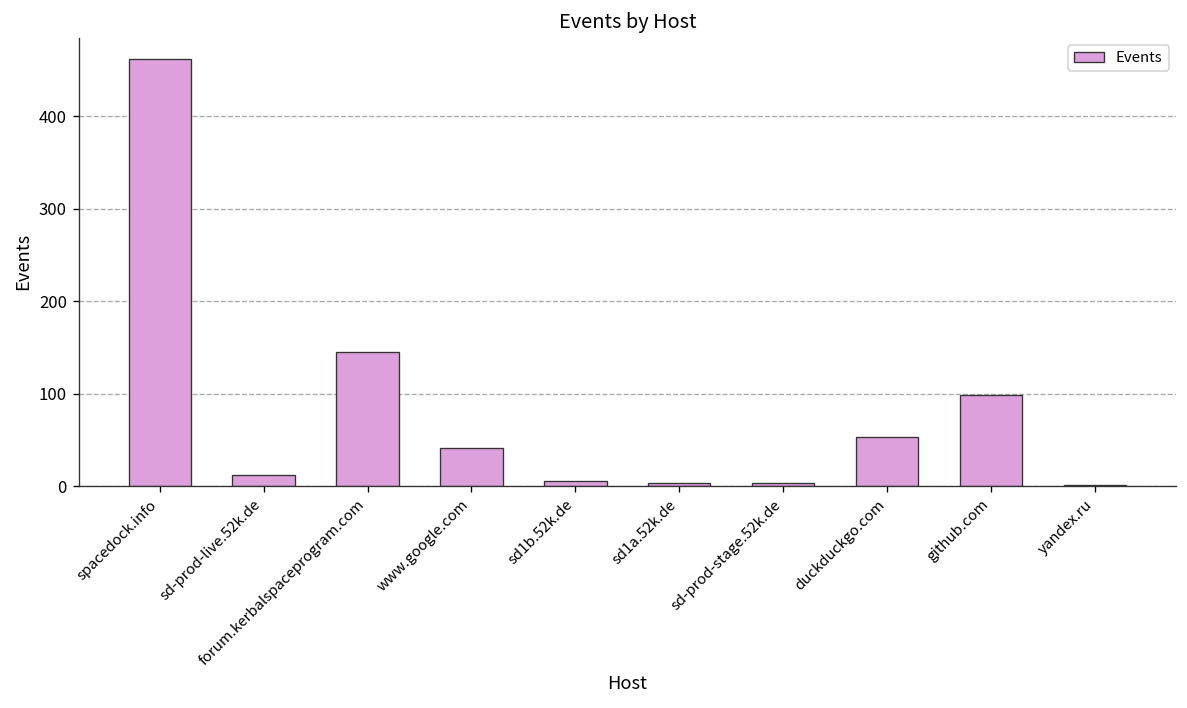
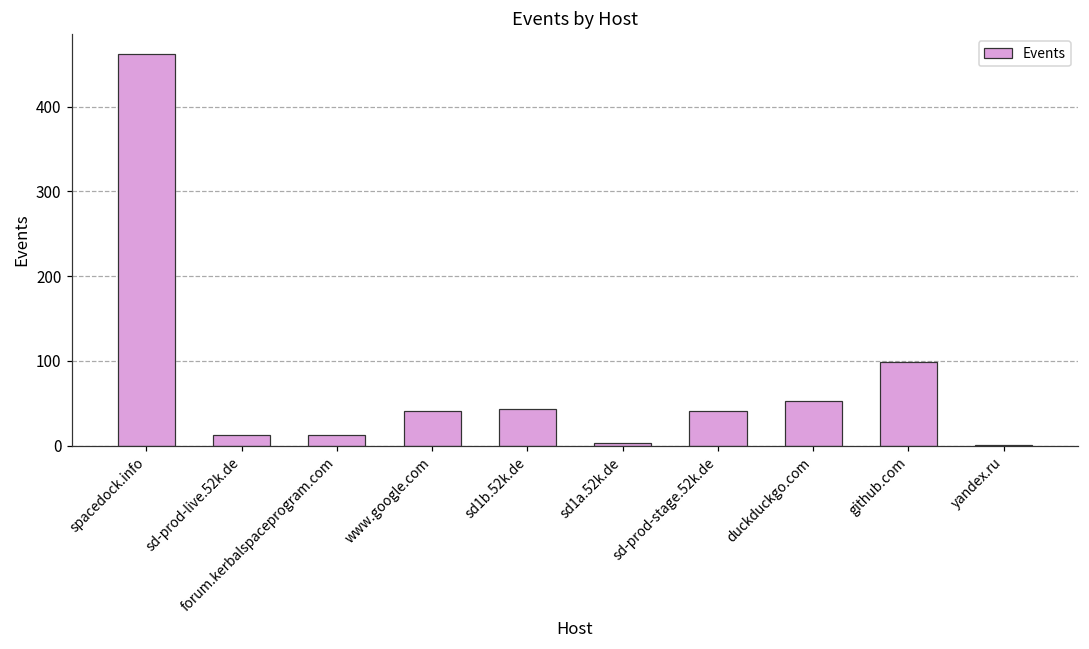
  {
    "spacedock.info": 460,
    "sd-prod-live.52k.de": 10,
-   "forum.kerbalspaceprogram.com": 150,
+   "forum.kerbalspaceprogram.com": 10,
    "www.google.com": 40,
-   "sd1b.52k.de": 10,
-   "sd-prod-stage.52k.de": 0,
+   "sd1b.52k.de": 40,
+   "sd-prod-stage.52k.de": 40,
    "duckduckgo.com": 50,
    "github.com": 100
  }
